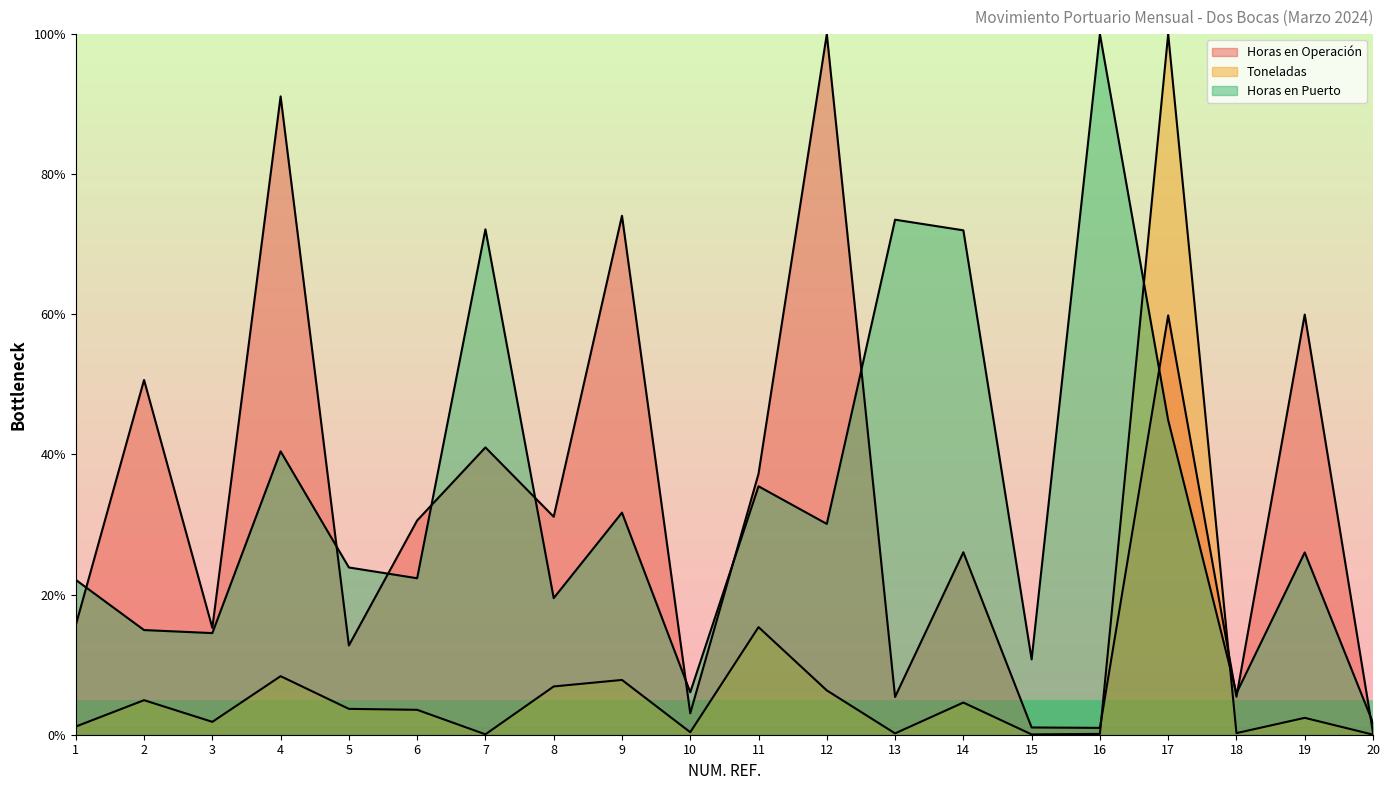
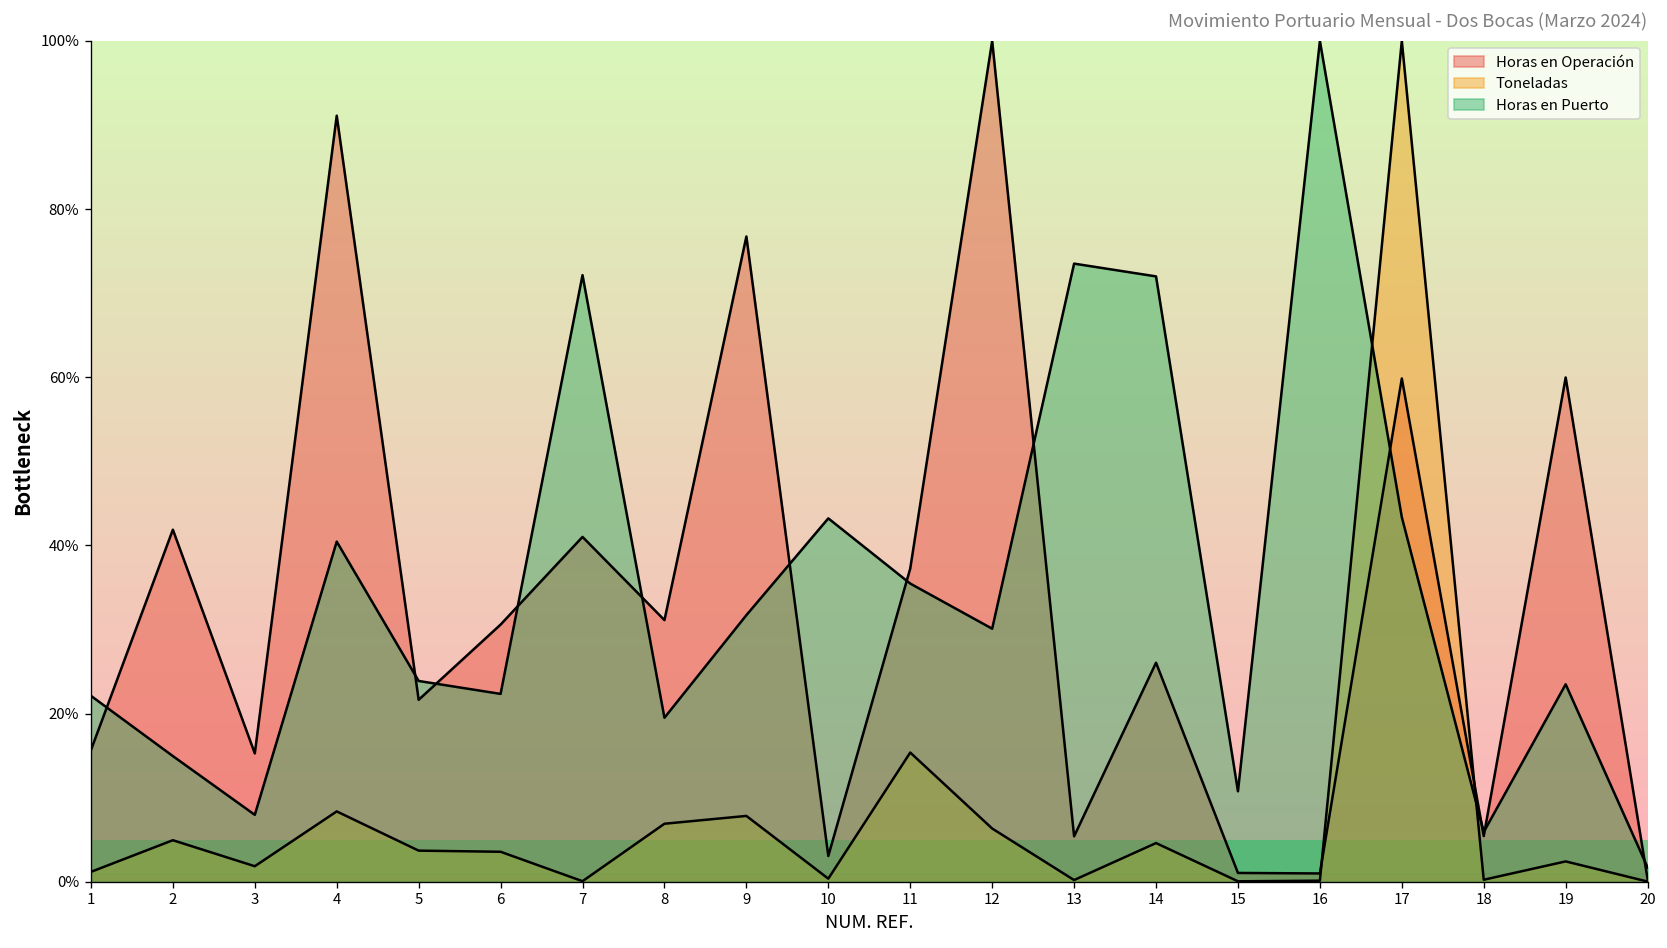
  {
    "Horas en Operación": {
      "1": "16%",
-     "2": "51%",
+     "2": "42%",
      "3": "15%",
      "4": "91%",
-     "5": "13%",
+     "5": "22%",
      "6": "31%",
      "7": "41%",
      "8": "31%",
-     "9": "74%",
+     "9": "77%",
      "11": "37%",
      "12": "100%",
      "13": "5%",
      "14": "26%",
      "17": "60%",
      "18": "5%",
      "19": "60%"
    },
    "Toneladas": {
      "4": "8%",
      "8": "7%",
      "9": "8%",
      "11": "15%",
      "12": "6%",
      "17": "100%"
    },
    "Horas en Puerto": {
      "1": "22%",
      "2": "15%",
-     "3": "15%",
+     "3": "8%",
      "4": "40%",
      "5": "24%",
      "6": "22%",
      "7": "72%",
      "8": "19%",
      "9": "32%",
-     "10": "6%",
+     "10": "43%",
      "11": "35%",
      "12": "30%",
      "13": "74%",
      "14": "72%",
      "15": "11%",
      "16": "100%",
-     "17": "45%",
+     "17": "43%",
      "18": "6%",
-     "19": "26%"
+     "19": "23%"
    }
  }
